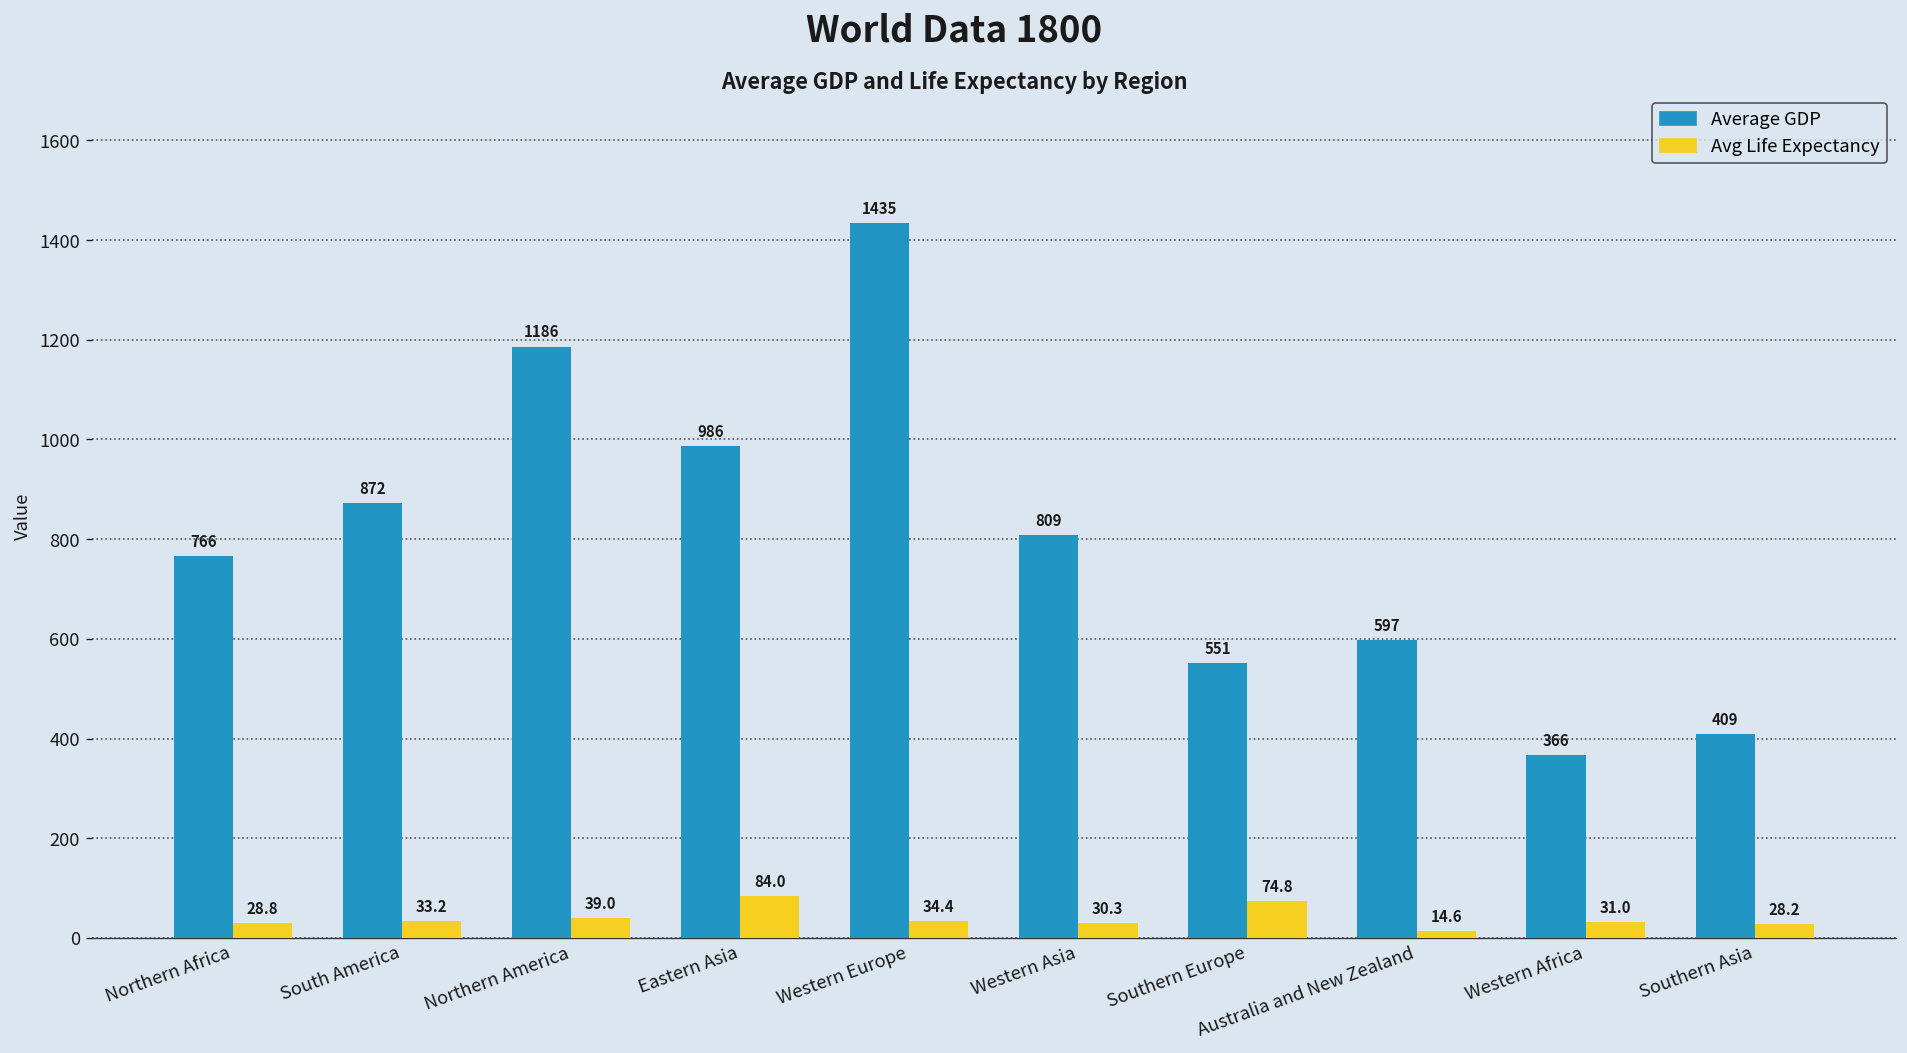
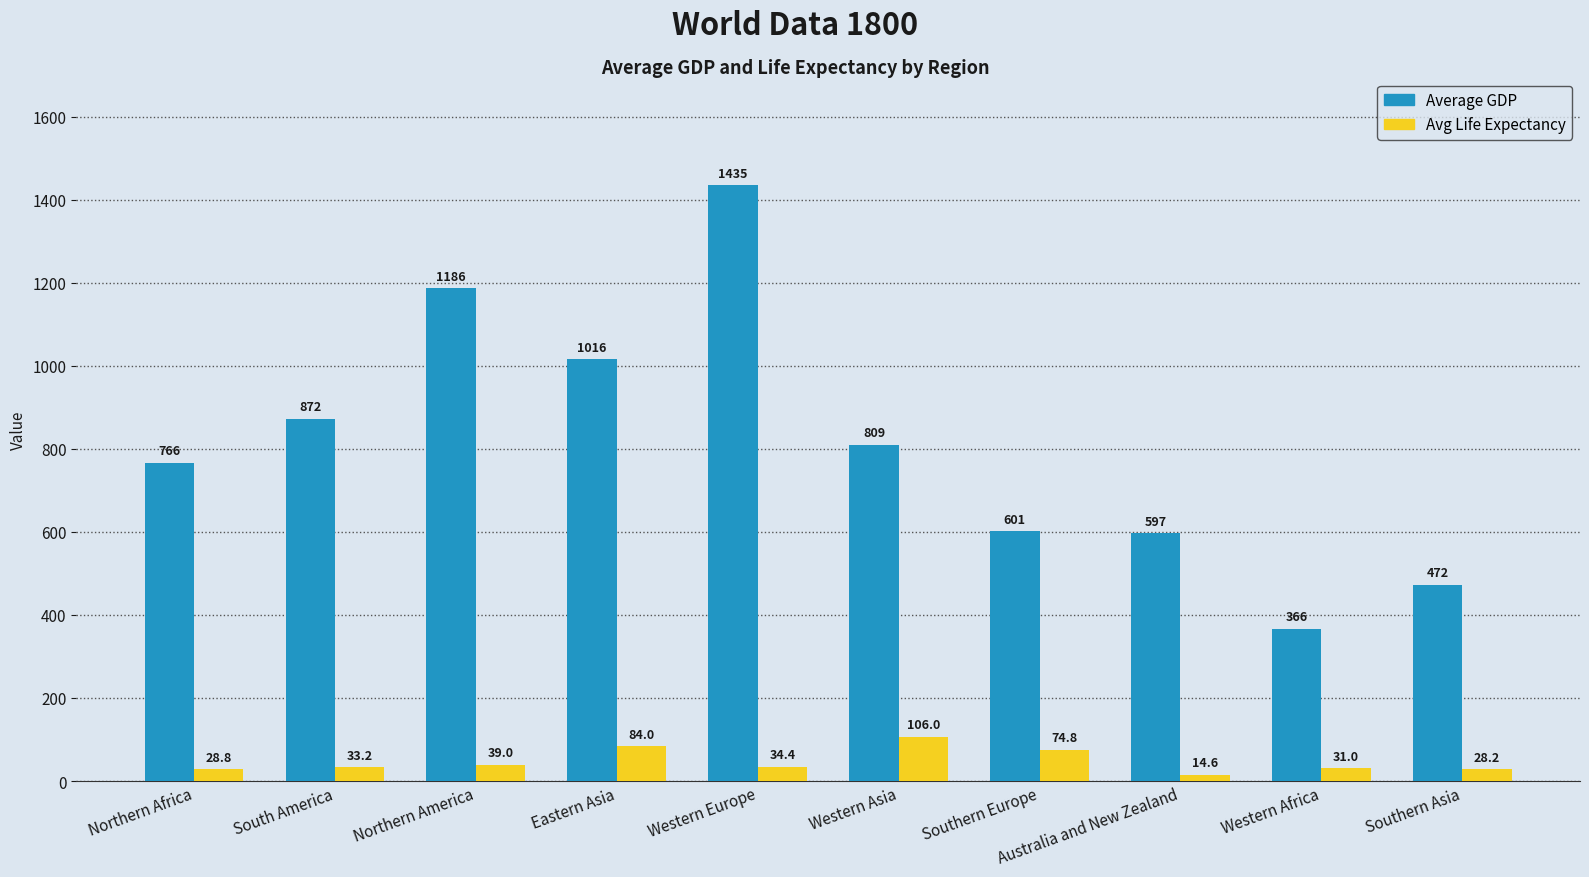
  {
    "Average GDP": {
      "Northern Africa": 766,
      "South America": 872,
      "Northern America": 1186,
-     "Eastern Asia": 986,
+     "Eastern Asia": 1016,
      "Western Europe": 1435,
      "Western Asia": 809,
-     "Southern Europe": 551,
+     "Southern Europe": 601,
      "Australia and New Zealand": 597,
      "Western Africa": 366,
-     "Southern Asia": 409
+     "Southern Asia": 472
    },
    "Avg Life Expectancy": {
      "Northern Africa": 28.8,
      "South America": 33.2,
      "Northern America": 39.0,
      "Eastern Asia": 84.0,
      "Western Europe": 34.4,
-     "Western Asia": 30.3,
+     "Western Asia": 106.0,
      "Southern Europe": 74.8,
      "Australia and New Zealand": 14.6,
      "Western Africa": 31.0,
      "Southern Asia": 28.2
    }
  }
